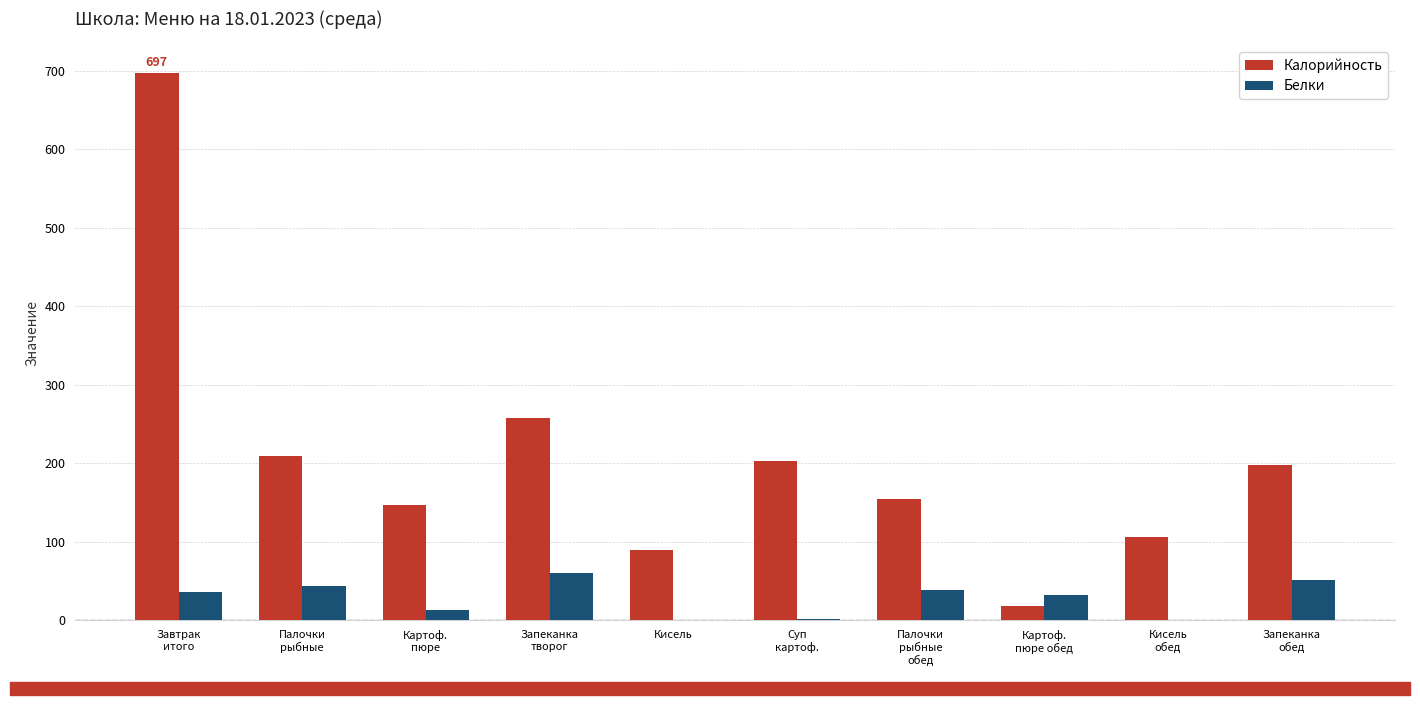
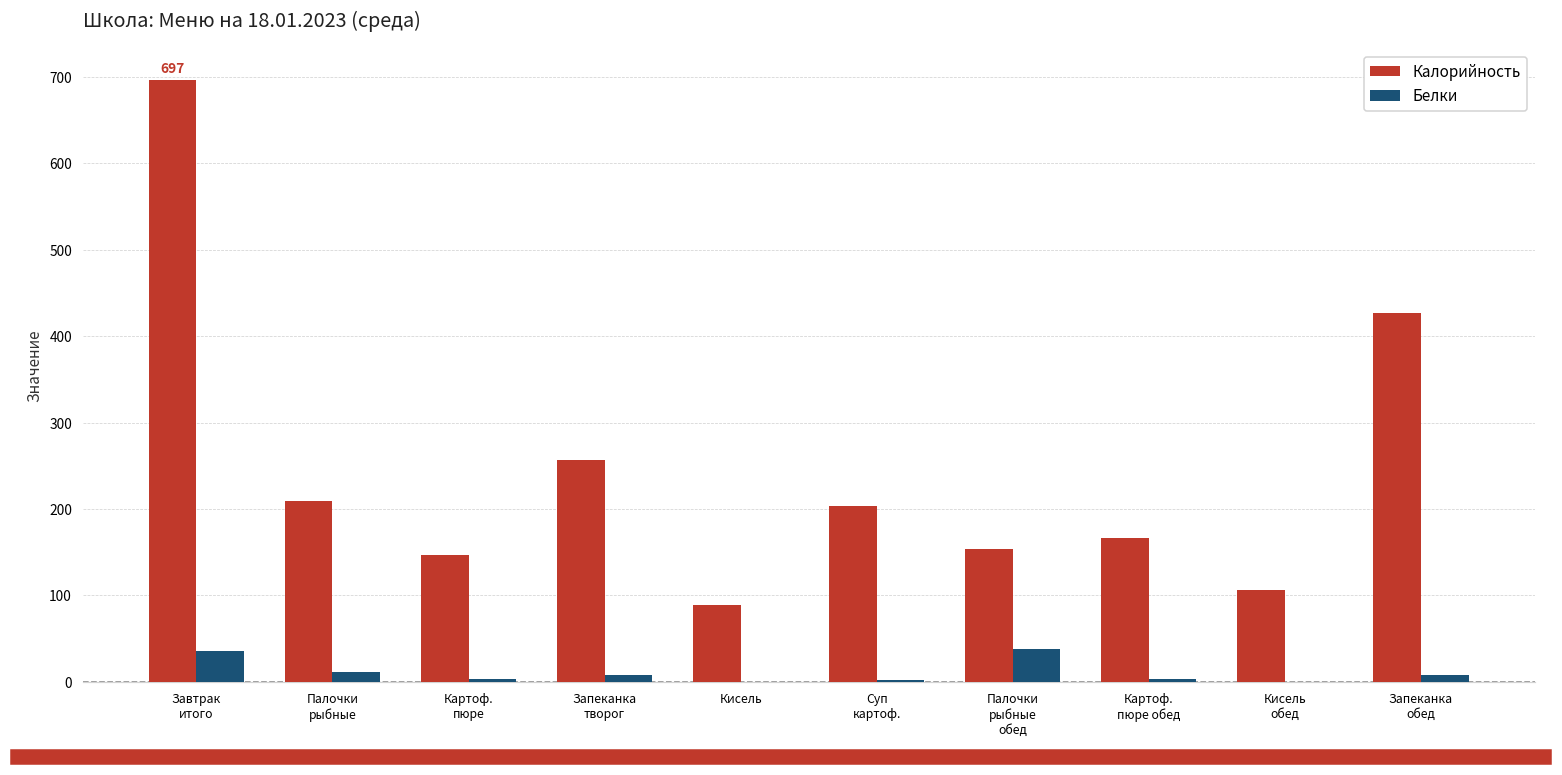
  {
    "Калорийность": {
      "Палочки рыбные": 210,
      "Картоф. пюре": 150,
      "Запеканка творог": 260,
      "Кисель": 90,
      "Суп картоф.": 200,
      "Палочки рыбные обед": 150,
-     "Картоф. пюре обед": 20,
+     "Картоф. пюре обед": 170,
      "Кисель обед": 110,
-     "Запеканка обед": 200
+     "Запеканка обед": 430
    },
    "Белки": {
      "Завтрак итого": 40,
-     "Палочки рыбные": 40,
-     "Картоф. пюре": 10,
-     "Запеканка творог": 60,
+     "Палочки рыбные": 10,
+     "Картоф. пюре": 0,
+     "Запеканка творог": 10,
      "Кисель": 0,
      "Палочки рыбные обед": 40,
-     "Картоф. пюре обед": 30,
+     "Картоф. пюре обед": 0,
      "Кисель обед": 0,
-     "Запеканка обед": 50
+     "Запеканка обед": 10
    }
  }
